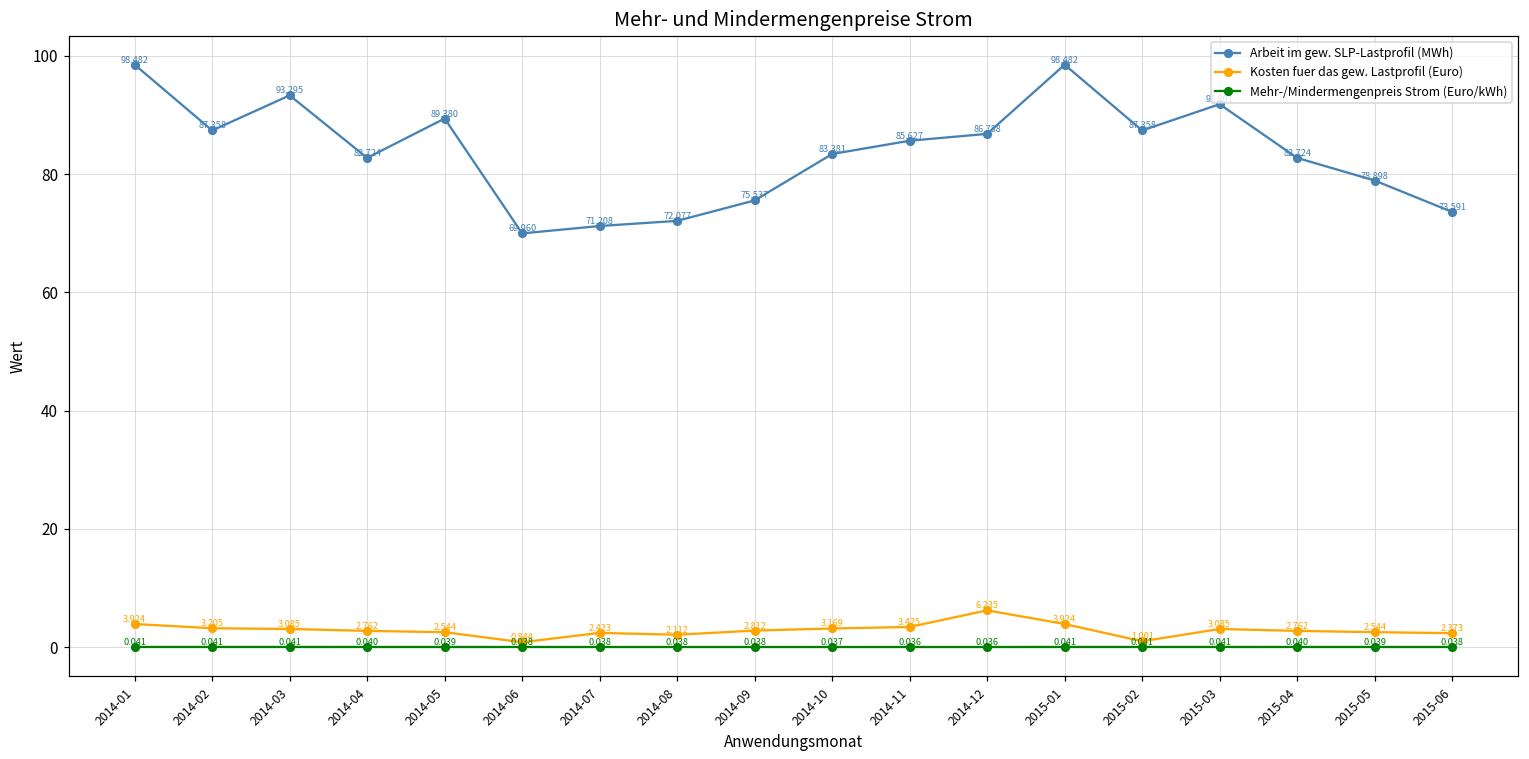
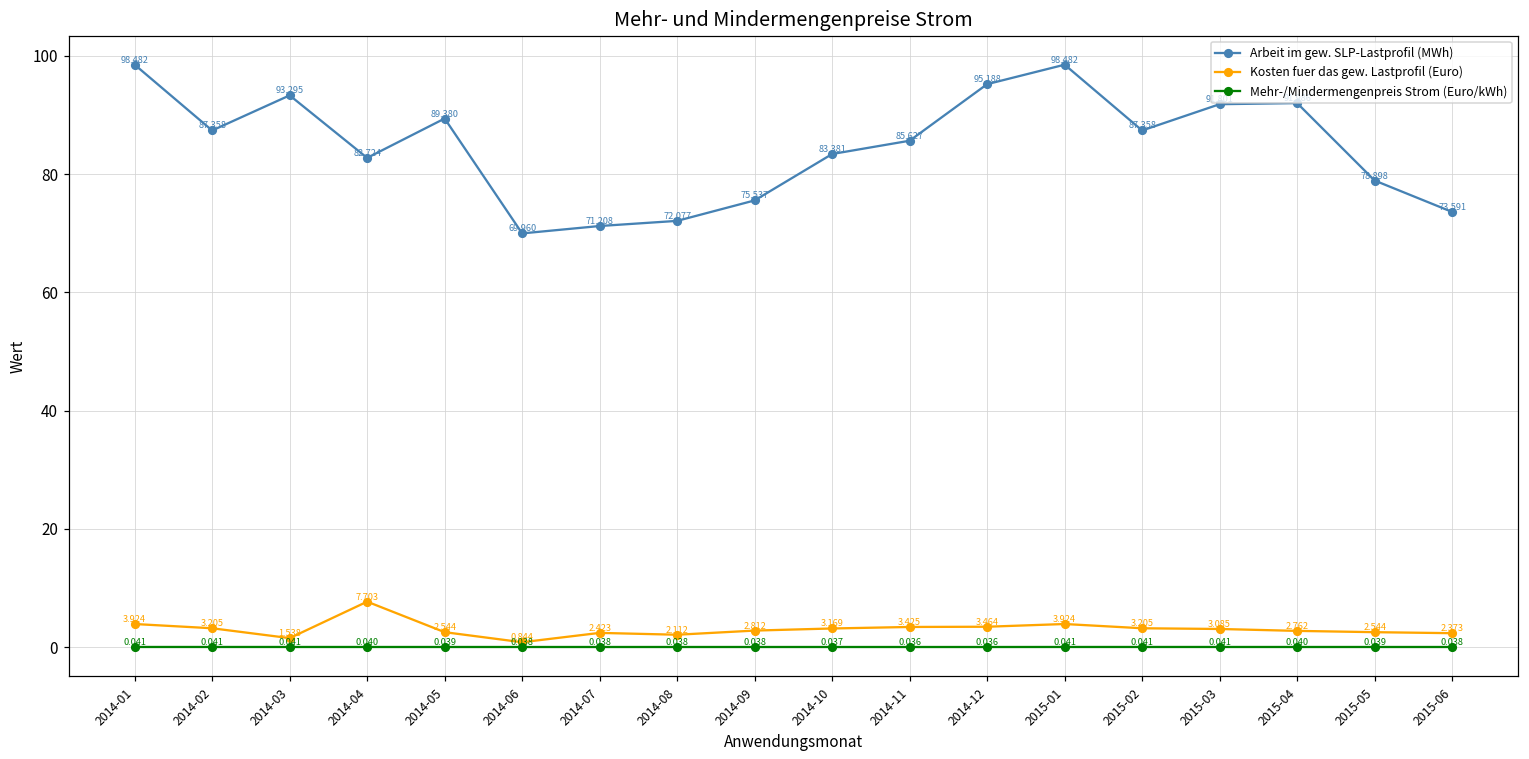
  {
    "Arbeit im gew. SLP-Lastprofil (MWh)": {
      "2014-01": 98.482,
      "2014-02": 87.358,
      "2014-03": 93.295,
      "2014-04": 82.724,
      "2014-05": 89.380,
      "2014-06": 69.960,
      "2014-07": 71.208,
      "2014-08": 72.077,
      "2014-09": 75.537,
      "2014-10": 83.381,
      "2014-11": 85.627,
-     "2014-12": 86.788,
+     "2014-12": 95.188,
      "2015-01": 98.482,
      "2015-02": 87.358,
-     "2015-04": 83,
+     "2015-04": 92,
      "2015-05": 78.898,
      "2015-06": 73.591
    },
    "Kosten fuer das gew. Lastprofil (Euro)": {
      "2014-01": 3.924,
      "2014-02": 3.205,
-     "2014-03": 3.085,
-     "2014-04": 2.762,
+     "2014-03": 1.538,
+     "2014-04": 7.703,
      "2014-05": 2.544,
      "2014-07": 2.423,
      "2014-08": 2.112,
      "2014-09": 2.812,
      "2014-10": 3.169,
      "2014-11": 3.425,
-     "2014-12": 6.235,
+     "2014-12": 3.464,
      "2015-01": 3.924,
-     "2015-02": 1.001,
+     "2015-02": 3.205,
      "2015-03": 3.085,
      "2015-04": 2.762,
      "2015-05": 2.544,
      "2015-06": 2.373
    },
    "Mehr-/Mindermengenpreis Strom (Euro/kWh)": {
      "2014-01": 0.041,
      "2014-02": 0.041,
      "2014-04": 0.040,
      "2014-05": 0.039,
      "2014-07": 0.038,
      "2014-08": 0.038,
      "2014-09": 0.038,
      "2014-10": 0.037,
      "2014-11": 0.036,
      "2014-12": 0.036,
      "2015-01": 0.041,
      "2015-02": 0.041,
      "2015-03": 0.041,
      "2015-04": 0.040,
      "2015-05": 0.039,
      "2015-06": 0.038
    }
  }
